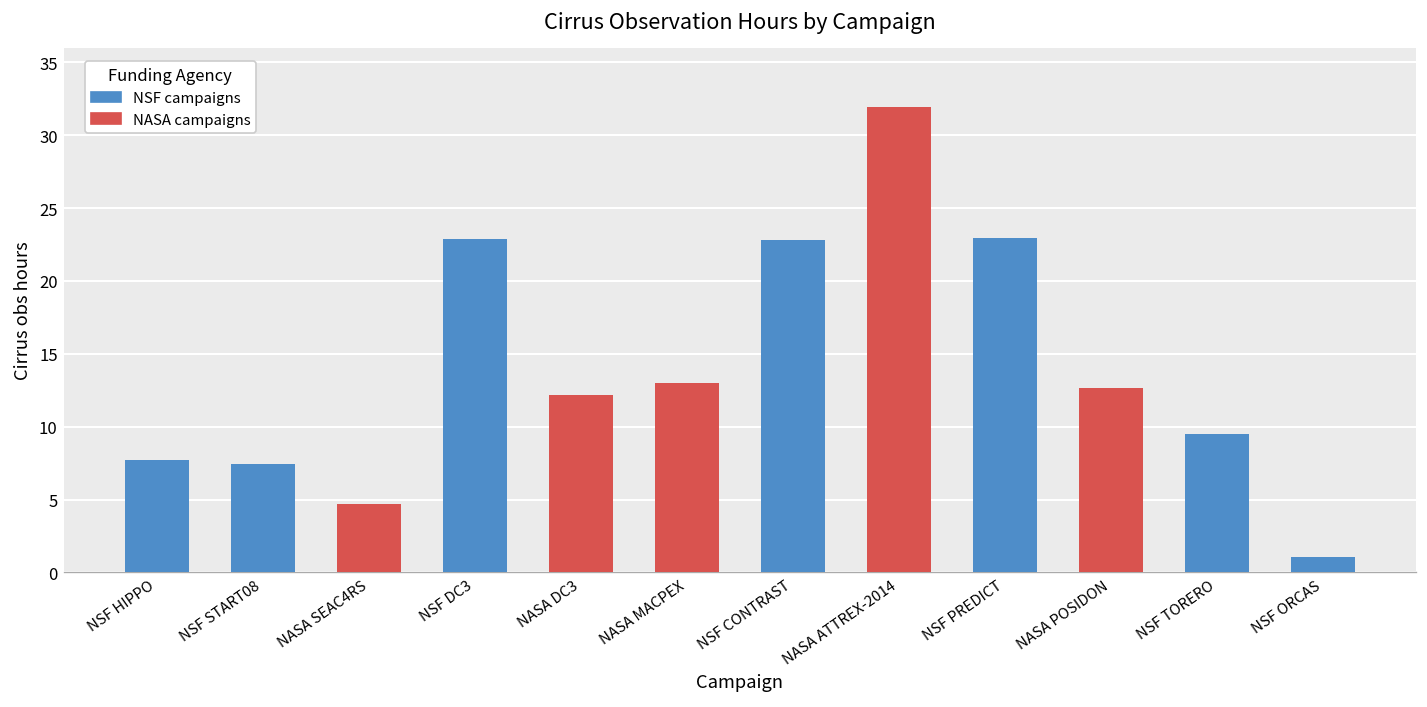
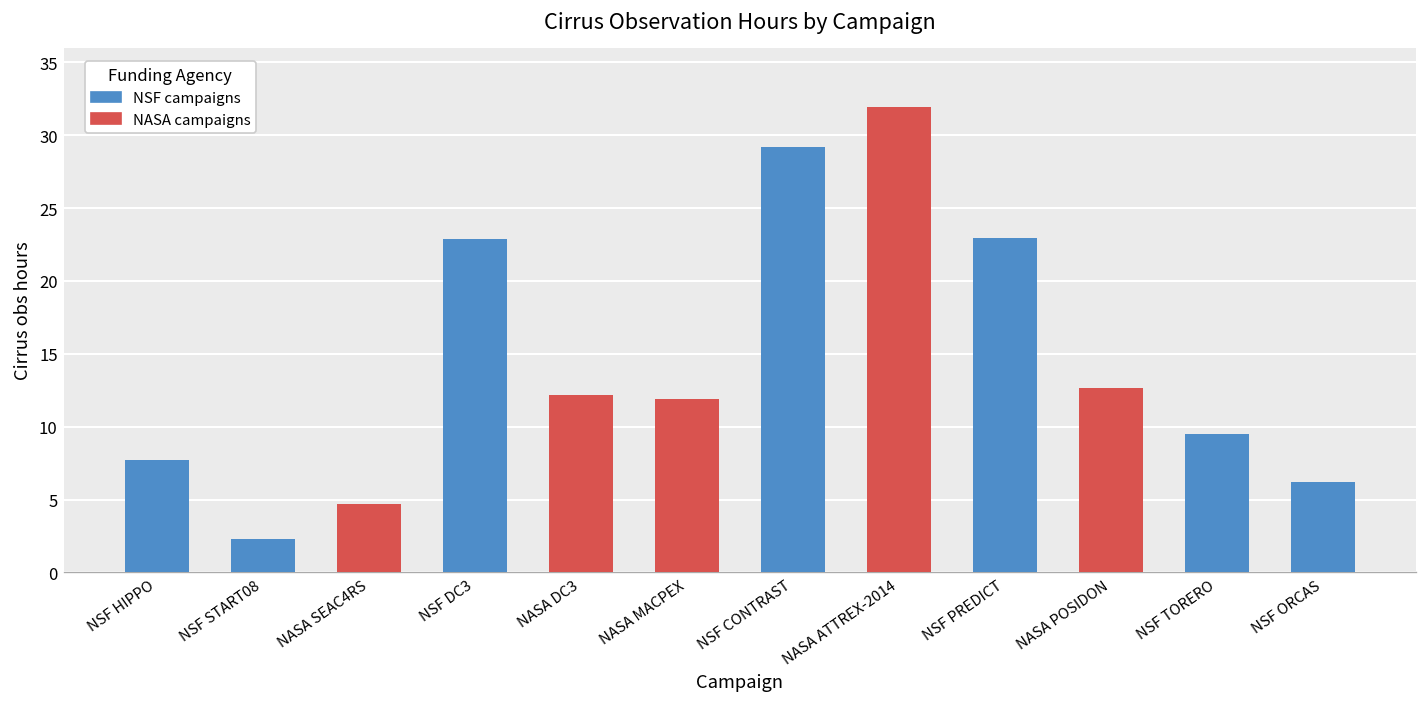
  {
    "NSF HIPPO": 7.7,
-   "NSF START08": 7.5,
+   "NSF START08": 2.3,
    "NASA SEAC4RS": 4.7,
    "NSF DC3": 22.9,
    "NASA DC3": 12.2,
-   "NASA MACPEX": 13.0,
-   "NSF CONTRAST": 22.8,
+   "NASA MACPEX": 11.9,
+   "NSF CONTRAST": 29.2,
    "NASA ATTREX-2014": 32.0,
    "NSF PREDICT": 23.0,
    "NASA POSIDON": 12.7,
    "NSF TORERO": 9.5,
-   "NSF ORCAS": 1.0
+   "NSF ORCAS": 6.2
  }
